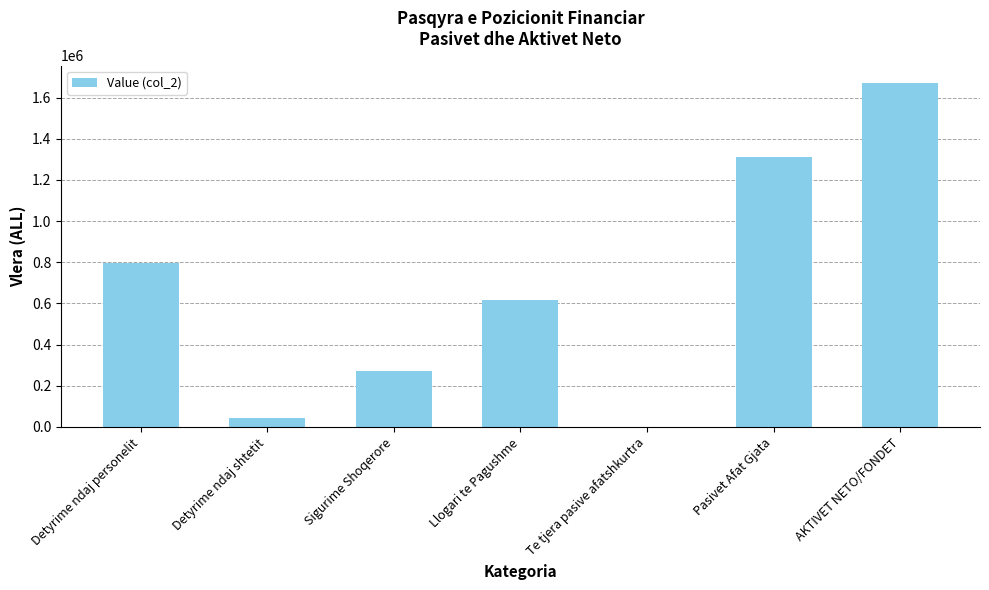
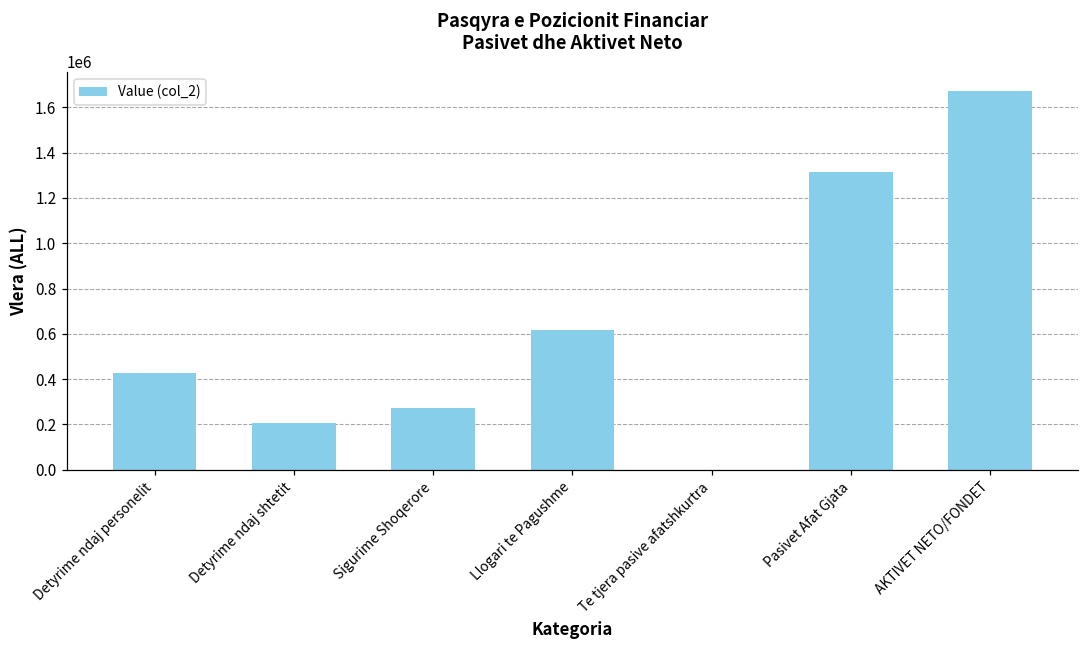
  {
-   "Detyrime ndaj personelit": 800000,
-   "Detyrime ndaj shtetit": 40000,
+   "Detyrime ndaj personelit": 430000,
+   "Detyrime ndaj shtetit": 210000,
    "Sigurime Shoqerore": 270000,
    "Llogari te Pagushme": 610000,
    "Te tjera pasive afatshkurtra": 0,
    "Pasivet Afat Gjata": 1310000,
    "AKTIVET NETO/FONDET": 1670000
  }
